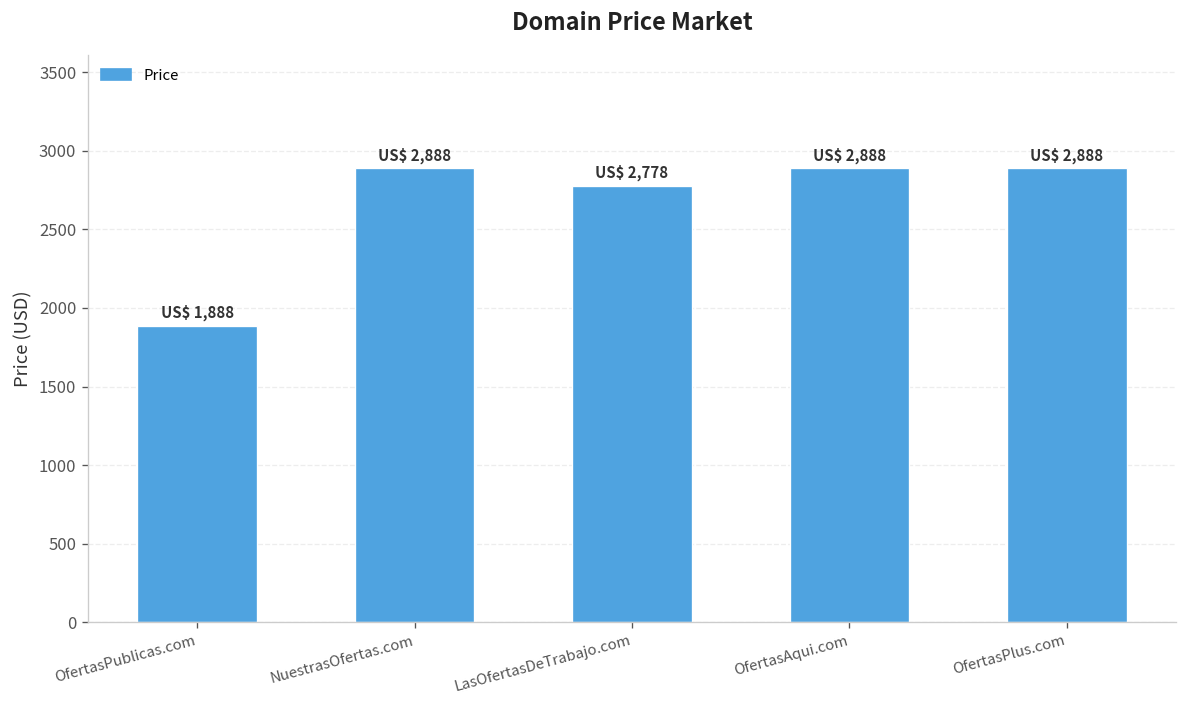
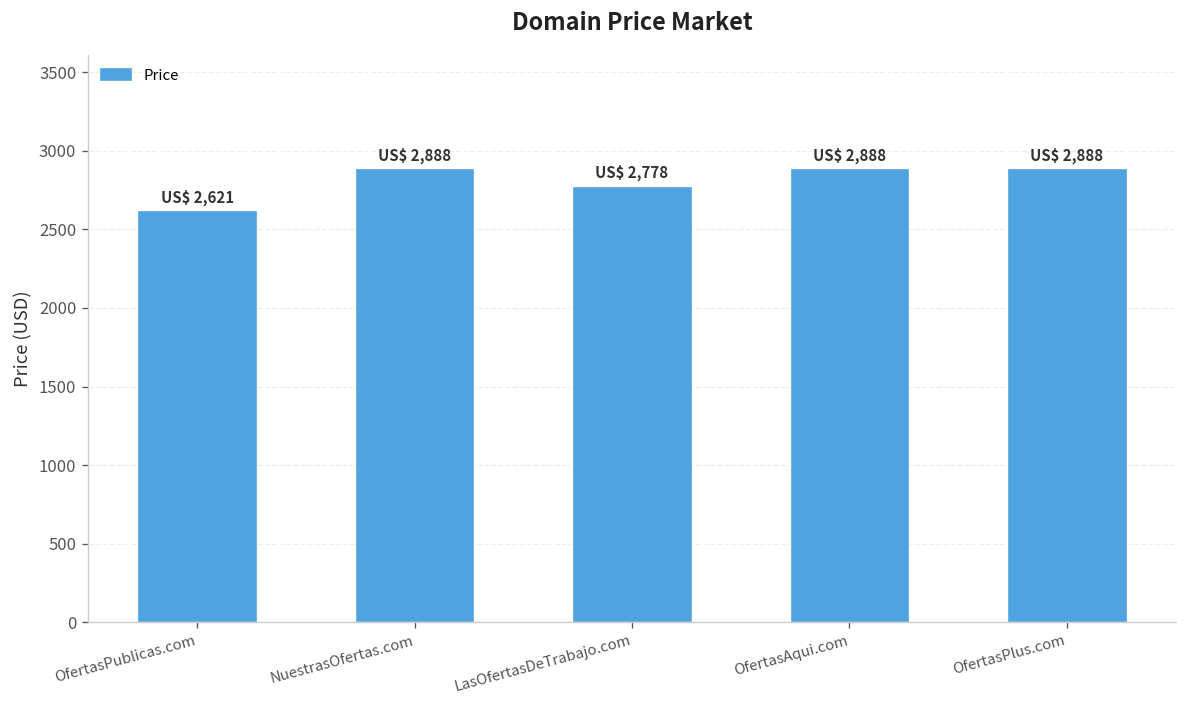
  {
-   "OfertasPublicas.com": "1,888",
+   "OfertasPublicas.com": "2,621",
    "NuestrasOfertas.com": "2,888",
    "LasOfertasDeTrabajo.com": "2,778",
    "OfertasAqui.com": "2,888",
    "OfertasPlus.com": "2,888"
  }
